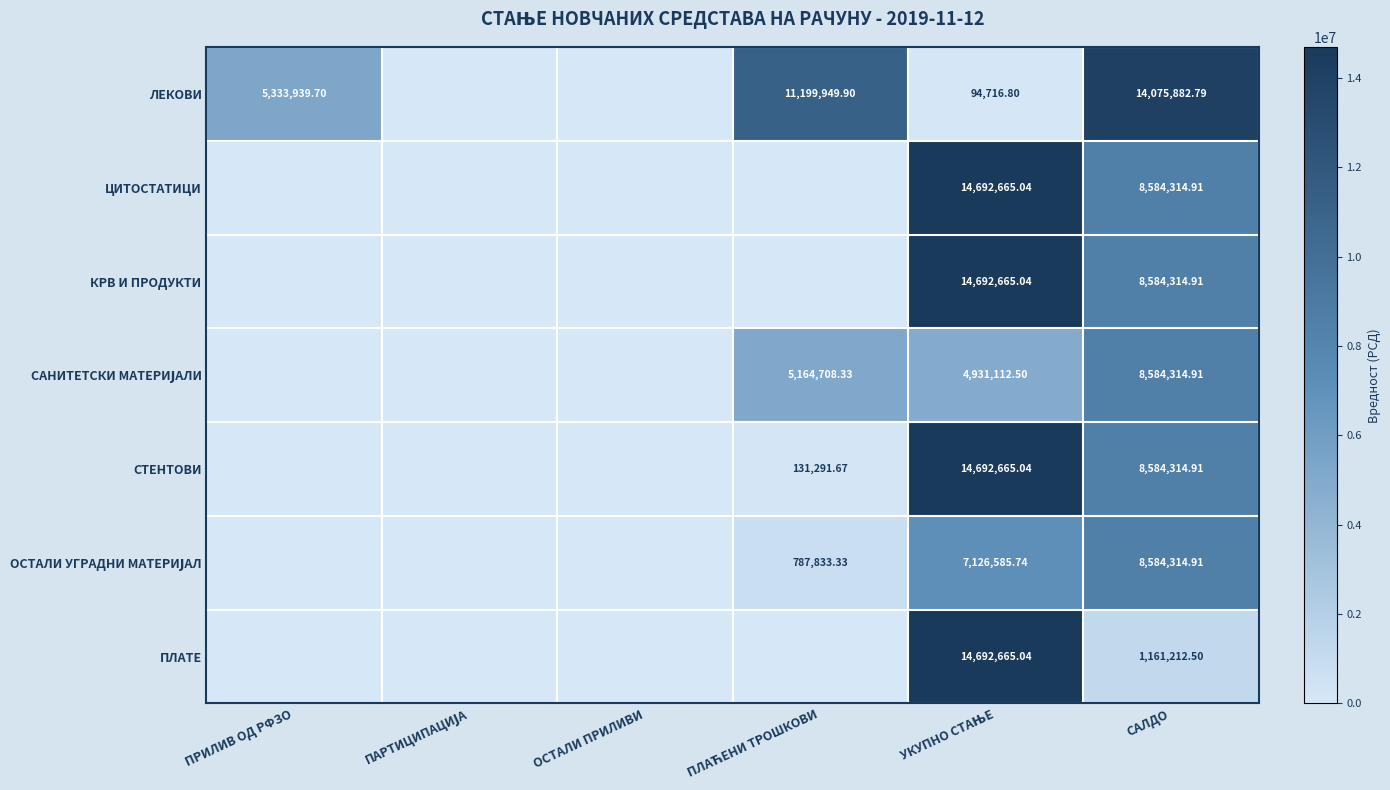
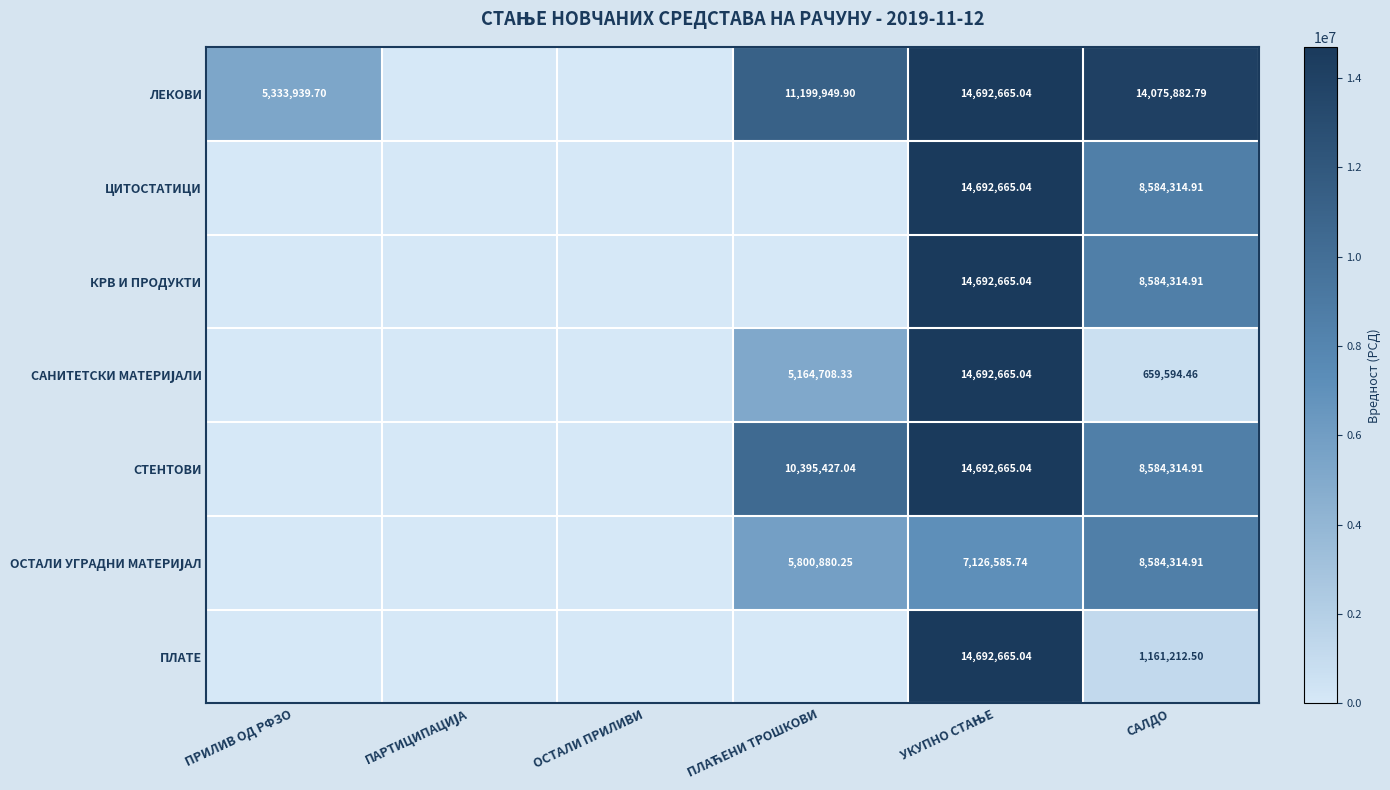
  {
    "ЛЕКОВИ": {
      "ПРИЛИВ ОД РФЗО": "5,333,939.70",
      "ПЛАЋЕНИ ТРОШКОВИ": "11,199,949.90",
-     "УКУПНО СТАЊЕ": "94,716.80",
+     "УКУПНО СТАЊЕ": "14,692,665.04",
      "САЛДО": "14,075,882.79"
    },
    "ЦИТОСТАТИЦИ": {
      "УКУПНО СТАЊЕ": "14,692,665.04",
      "САЛДО": "8,584,314.91"
    },
    "КРВ И ПРОДУКТИ": {
      "УКУПНО СТАЊЕ": "14,692,665.04",
      "САЛДО": "8,584,314.91"
    },
    "САНИТЕТСКИ МАТЕРИЈАЛИ": {
      "ПЛАЋЕНИ ТРОШКОВИ": "5,164,708.33",
-     "УКУПНО СТАЊЕ": "4,931,112.50",
-     "САЛДО": "8,584,314.91"
+     "УКУПНО СТАЊЕ": "14,692,665.04",
+     "САЛДО": "659,594.46"
    },
    "СТЕНТОВИ": {
-     "ПЛАЋЕНИ ТРОШКОВИ": "131,291.67",
+     "ПЛАЋЕНИ ТРОШКОВИ": "10,395,427.04",
      "УКУПНО СТАЊЕ": "14,692,665.04",
      "САЛДО": "8,584,314.91"
    },
    "ОСТАЛИ УГРАДНИ МАТЕРИЈАЛ": {
-     "ПЛАЋЕНИ ТРОШКОВИ": "787,833.33",
+     "ПЛАЋЕНИ ТРОШКОВИ": "5,800,880.25",
      "УКУПНО СТАЊЕ": "7,126,585.74",
      "САЛДО": "8,584,314.91"
    },
    "ПЛАТЕ": {
      "УКУПНО СТАЊЕ": "14,692,665.04",
      "САЛДО": "1,161,212.50"
    }
  }
